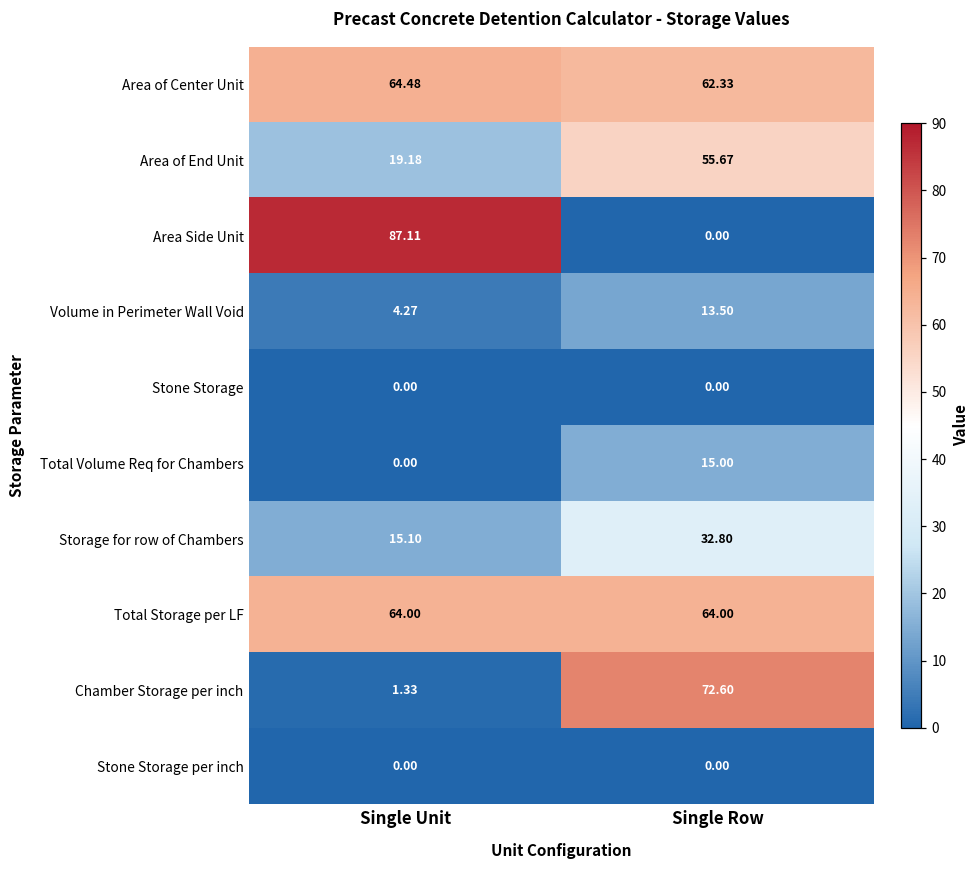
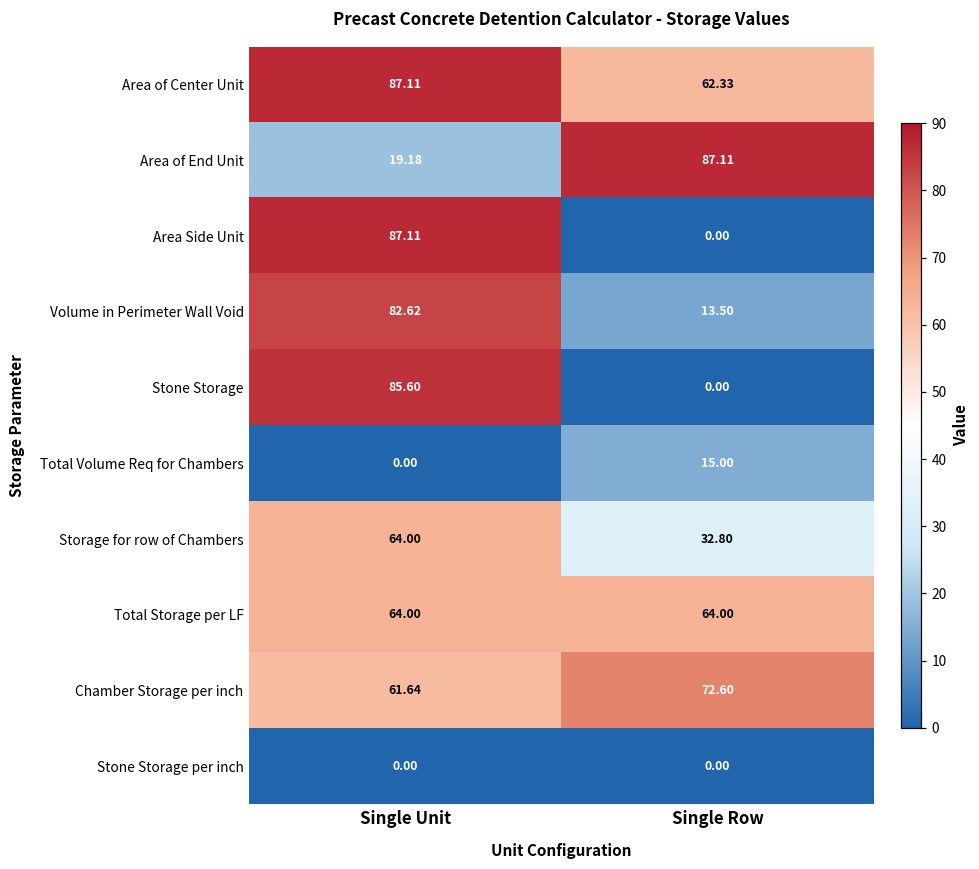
  {
    "Area of Center Unit": {
-     "Single Unit": 64.48,
+     "Single Unit": 87.11,
      "Single Row": 62.33
    },
    "Area of End Unit": {
      "Single Unit": 19.18,
-     "Single Row": 55.67
+     "Single Row": 87.11
    },
    "Area Side Unit": {
      "Single Unit": 87.11,
      "Single Row": 0.00
    },
    "Volume in Perimeter Wall Void": {
-     "Single Unit": 4.27,
+     "Single Unit": 82.62,
      "Single Row": 13.50
    },
    "Stone Storage": {
-     "Single Unit": 0.00,
+     "Single Unit": 85.60,
      "Single Row": 0.00
    },
    "Total Volume Req for Chambers": {
      "Single Unit": 0.00,
      "Single Row": 15.00
    },
    "Storage for row of Chambers": {
-     "Single Unit": 15.10,
+     "Single Unit": 64.00,
      "Single Row": 32.80
    },
    "Total Storage per LF": {
      "Single Unit": 64.00,
      "Single Row": 64.00
    },
    "Chamber Storage per inch": {
-     "Single Unit": 1.33,
+     "Single Unit": 61.64,
      "Single Row": 72.60
    },
    "Stone Storage per inch": {
      "Single Unit": 0.00,
      "Single Row": 0.00
    }
  }
